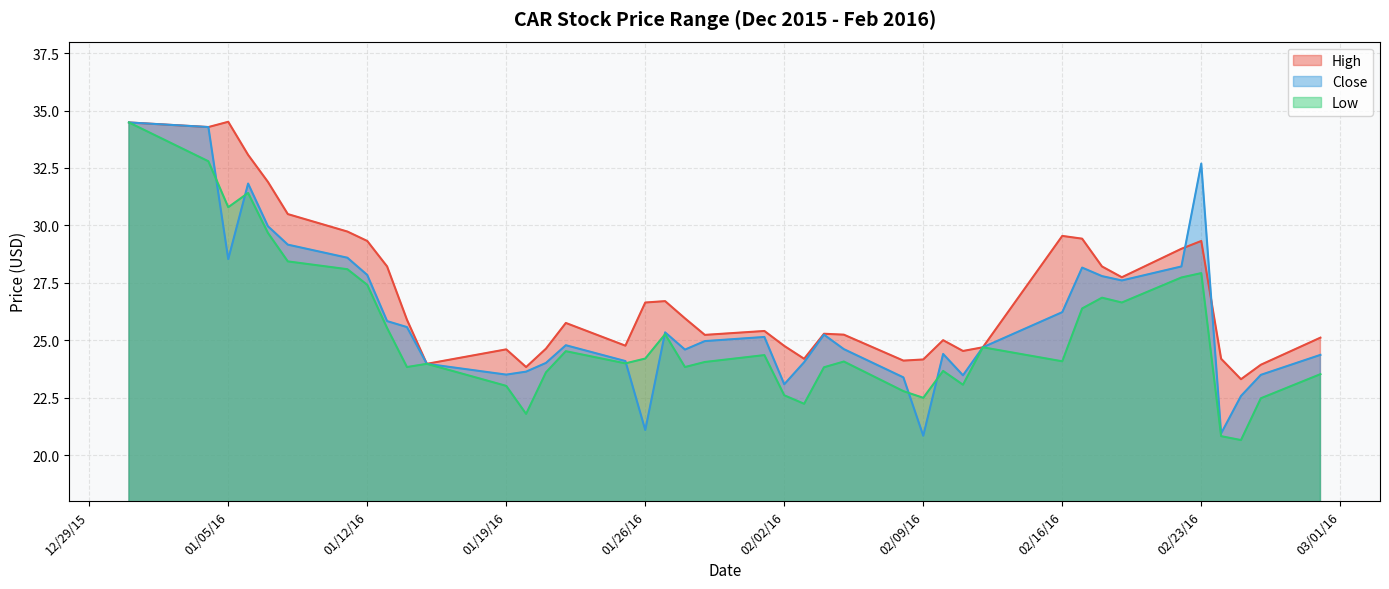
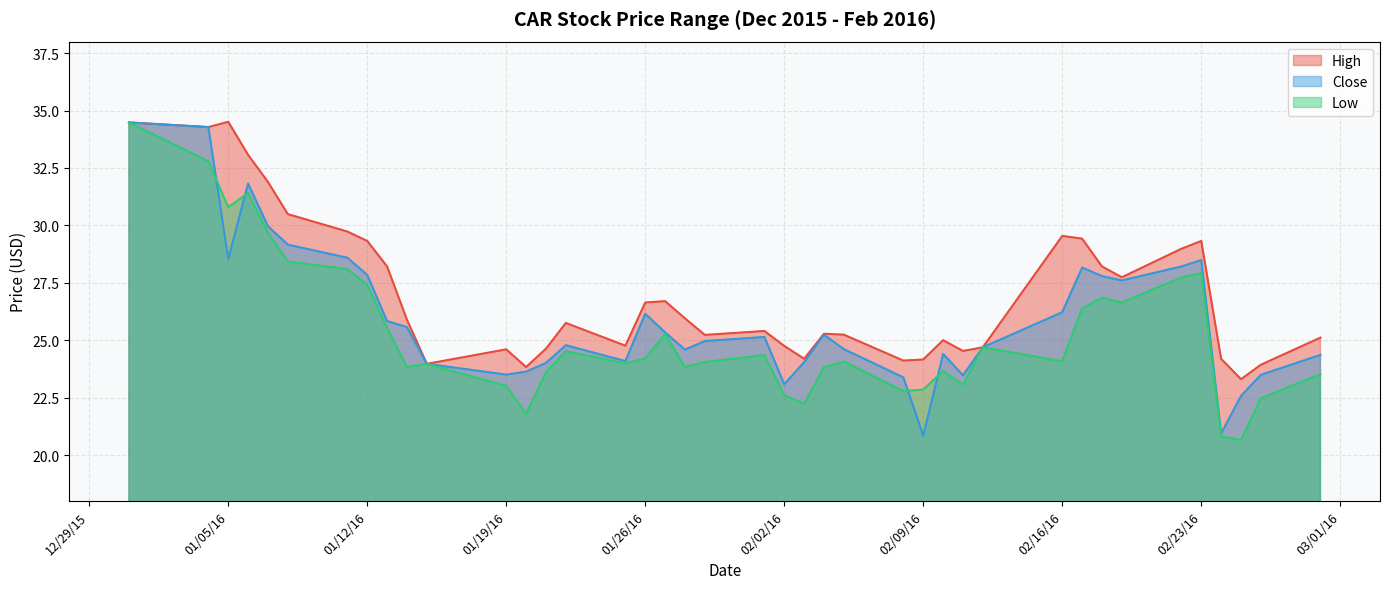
  {
    "High": {
      "01/05/16": 34.5,
      "01/12/16": 29.3,
      "01/19/16": 24.6,
      "01/26/16": 26.6,
      "02/02/16": 24.8,
      "02/09/16": 24.2,
      "02/16/16": 29.5,
      "02/23/16": 29.3
    },
    "Close": {
      "01/05/16": 28.5,
      "01/12/16": 27.8,
      "01/19/16": 23.5,
-     "01/26/16": 21.1,
+     "01/26/16": 26.2,
      "02/02/16": 23.1,
      "02/09/16": 20.8,
      "02/16/16": 26.2,
-     "02/23/16": 32.7
+     "02/23/16": 28.5
    },
    "Low": {
      "01/05/16": 30.8,
      "01/12/16": 27.4,
      "01/19/16": 23.0,
      "01/26/16": 24.2,
      "02/02/16": 22.6,
-     "02/09/16": 22.5,
+     "02/09/16": 22.9,
      "02/16/16": 24.1,
      "02/23/16": 27.9
    }
  }
